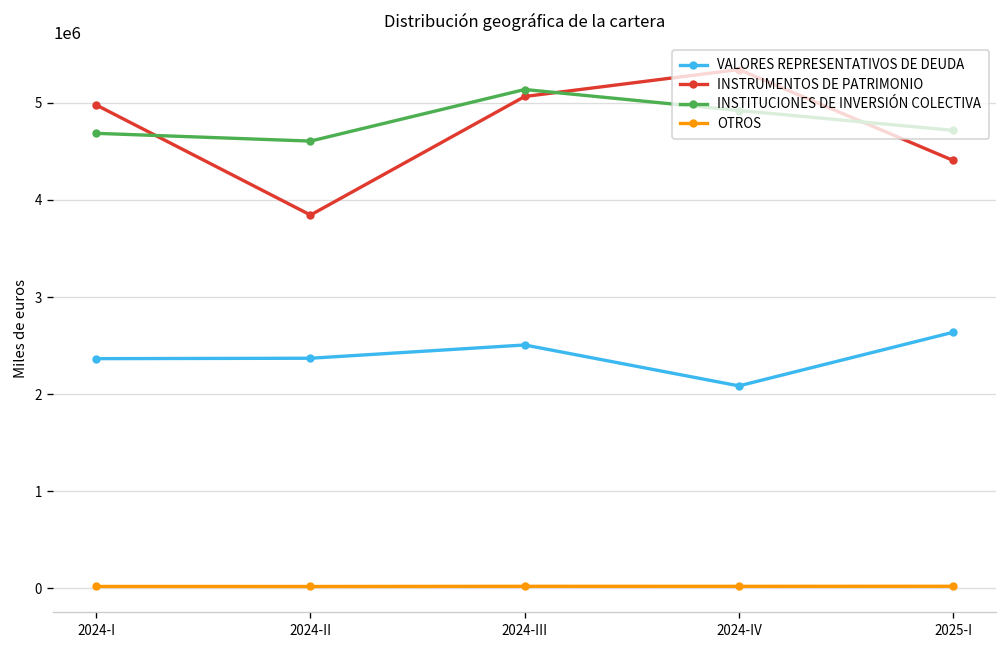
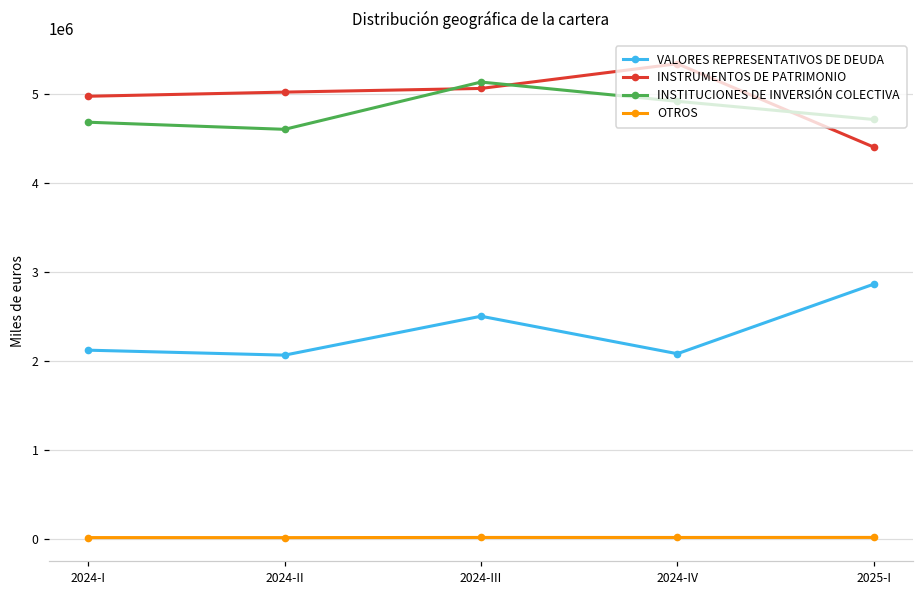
  {
    "VALORES REPRESENTATIVOS DE DEUDA": {
-     "2024-I": 2400000,
-     "2024-II": 2400000,
+     "2024-I": 2100000,
+     "2024-II": 2100000,
      "2024-III": 2500000,
      "2024-IV": 2100000,
-     "2025-I": 2600000
+     "2025-I": 2900000
    },
    "INSTRUMENTOS DE PATRIMONIO": {
      "2024-I": 5000000,
-     "2024-II": 3800000,
+     "2024-II": 5000000,
      "2024-III": 5100000,
      "2025-I": 4400000
    },
    "INSTITUCIONES DE INVERSIÓN COLECTIVA": {
      "2024-I": 4700000,
      "2024-II": 4600000,
      "2024-III": 5100000
    },
    "OTROS": {
      "2024-I": 0,
      "2024-II": 0,
      "2024-III": 0,
      "2024-IV": 0,
      "2025-I": 0
    }
  }
